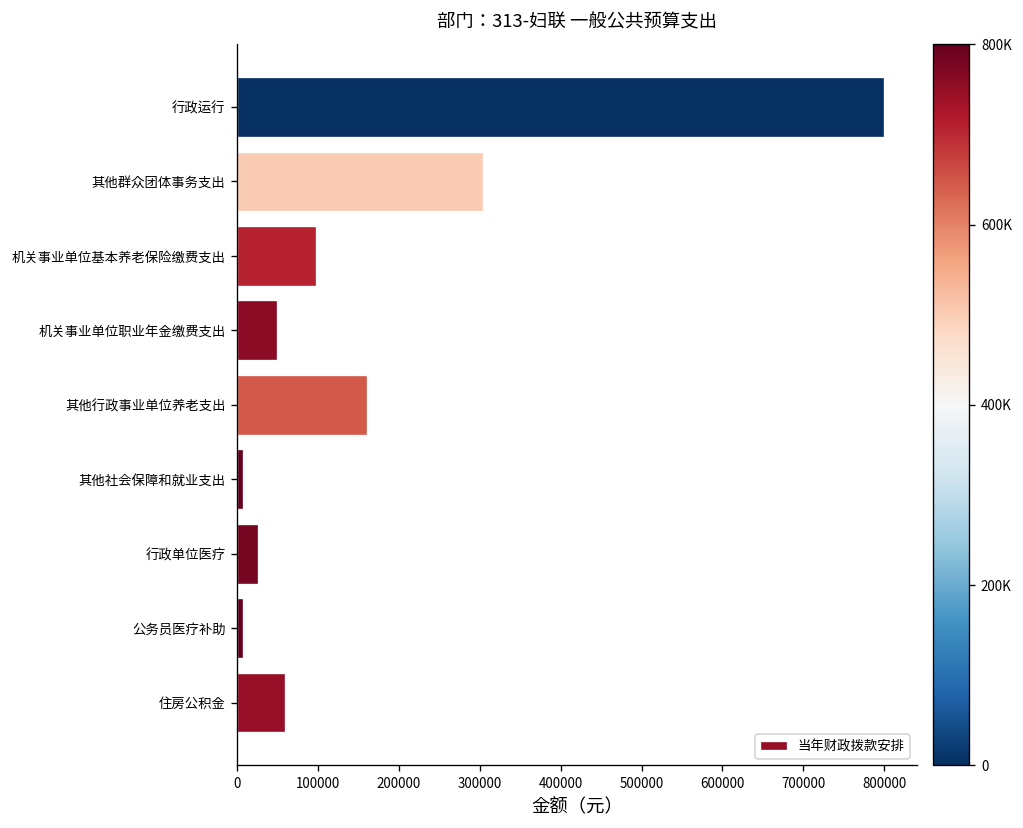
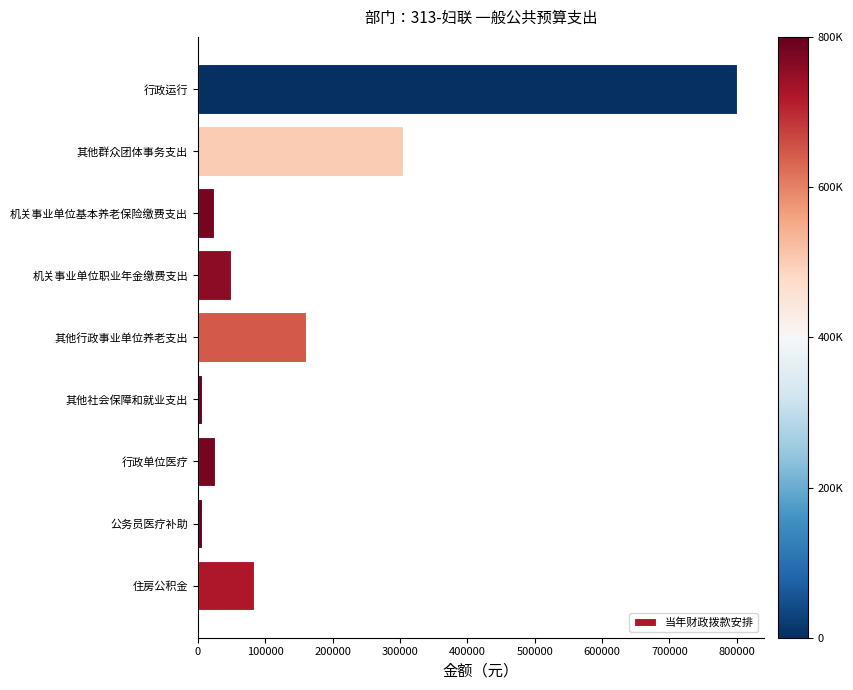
  {
    "行政运行": 800000,
    "其他群众团体事务支出": 300000,
-   "机关事业单位基本养老保险缴费支出": 100000,
+   "机关事业单位基本养老保险缴费支出": 20000,
    "机关事业单位职业年金缴费支出": 50000,
    "其他行政事业单位养老支出": 160000,
    "其他社会保障和就业支出": 10000,
    "行政单位医疗": 30000,
    "公务员医疗补助": 10000,
-   "住房公积金": 60000
+   "住房公积金": 80000
  }
